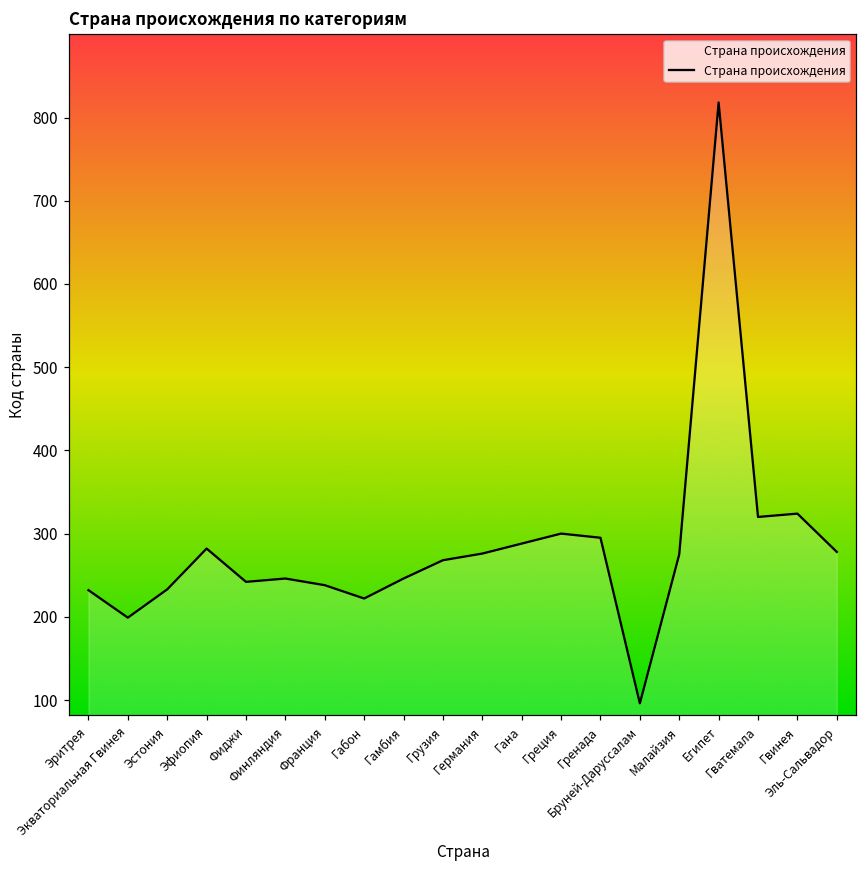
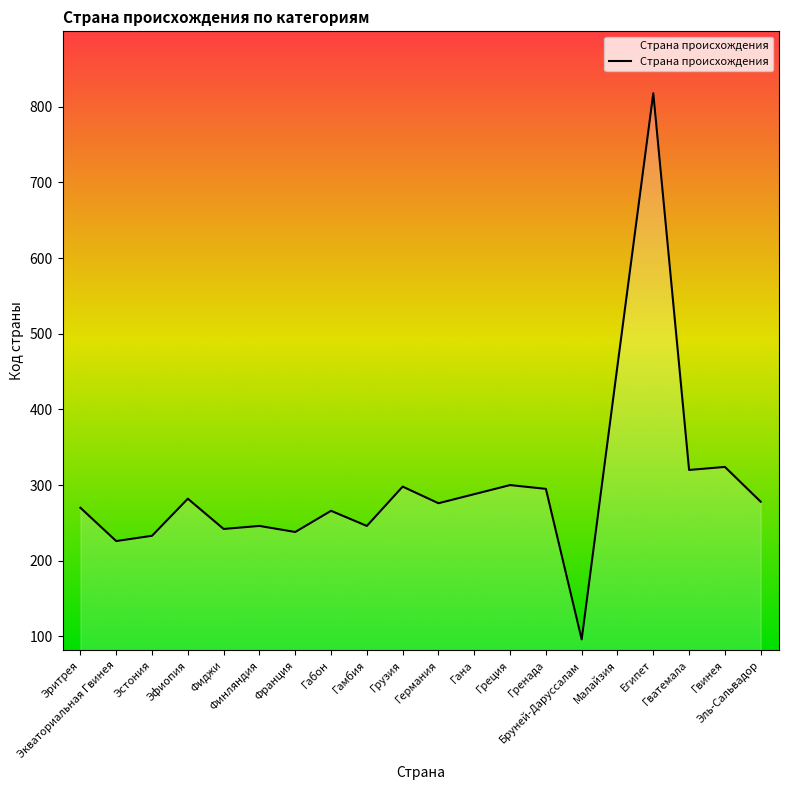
  {
-   "Эритрея": 230,
-   "Экваториальная Гвинея": 200,
+   "Эритрея": 270,
+   "Экваториальная Гвинея": 230,
    "Эстония": 230,
    "Эфиопия": 280,
    "Фиджи": 240,
    "Финляндия": 250,
    "Франция": 240,
-   "Габон": 220,
+   "Габон": 270,
    "Гамбия": 250,
-   "Грузия": 270,
+   "Грузия": 300,
    "Германия": 280,
    "Гана": 290,
    "Греция": 300,
    "Гренада": 300,
    "Бруней-Даруссалам": 100,
-   "Малайзия": 280,
+   "Малайзия": 460,
    "Египет": 820,
    "Гватемала": 320,
    "Гвинея": 320,
    "Эль-Сальвадор": 280
  }
